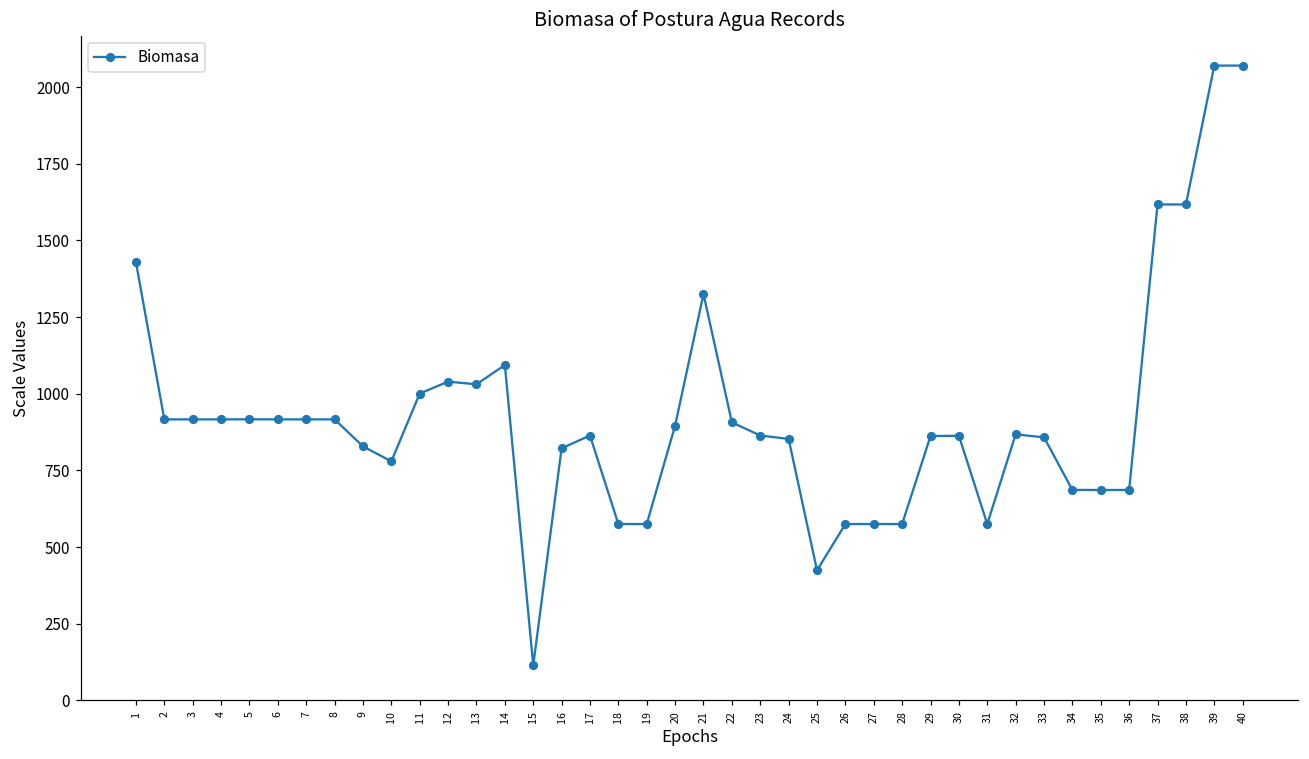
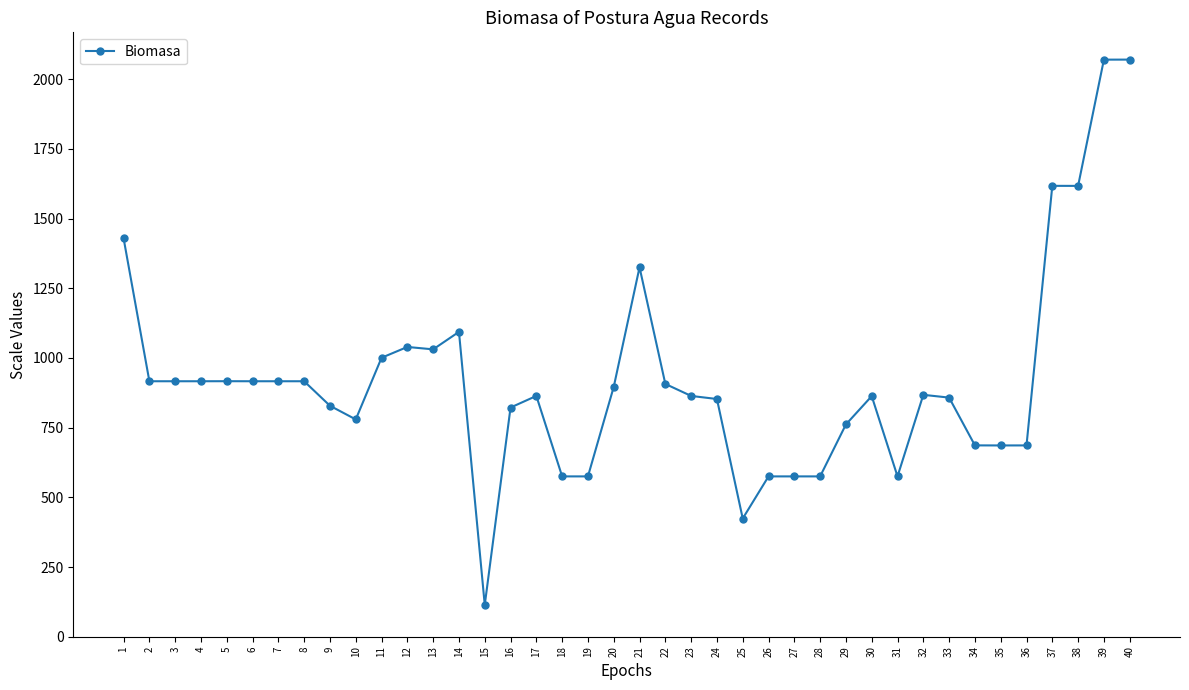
  {
    "1": 1430,
    "2": 920,
    "3": 920,
    "4": 920,
    "5": 920,
    "6": 920,
    "7": 920,
    "8": 920,
    "9": 830,
    "10": 780,
    "11": 1000,
    "12": 1040,
    "13": 1030,
    "14": 1090,
    "15": 110,
    "16": 820,
    "17": 860,
    "18": 580,
    "19": 580,
    "20": 900,
    "21": 1320,
    "22": 910,
    "23": 860,
    "24": 850,
    "25": 420,
    "26": 580,
    "27": 580,
    "28": 580,
-   "29": 860,
+   "29": 760,
    "30": 860,
    "31": 580,
    "32": 870,
    "33": 860,
    "34": 690,
    "35": 690,
    "36": 690,
    "37": 1620,
    "38": 1620,
    "39": 2070,
    "40": 2070
  }
